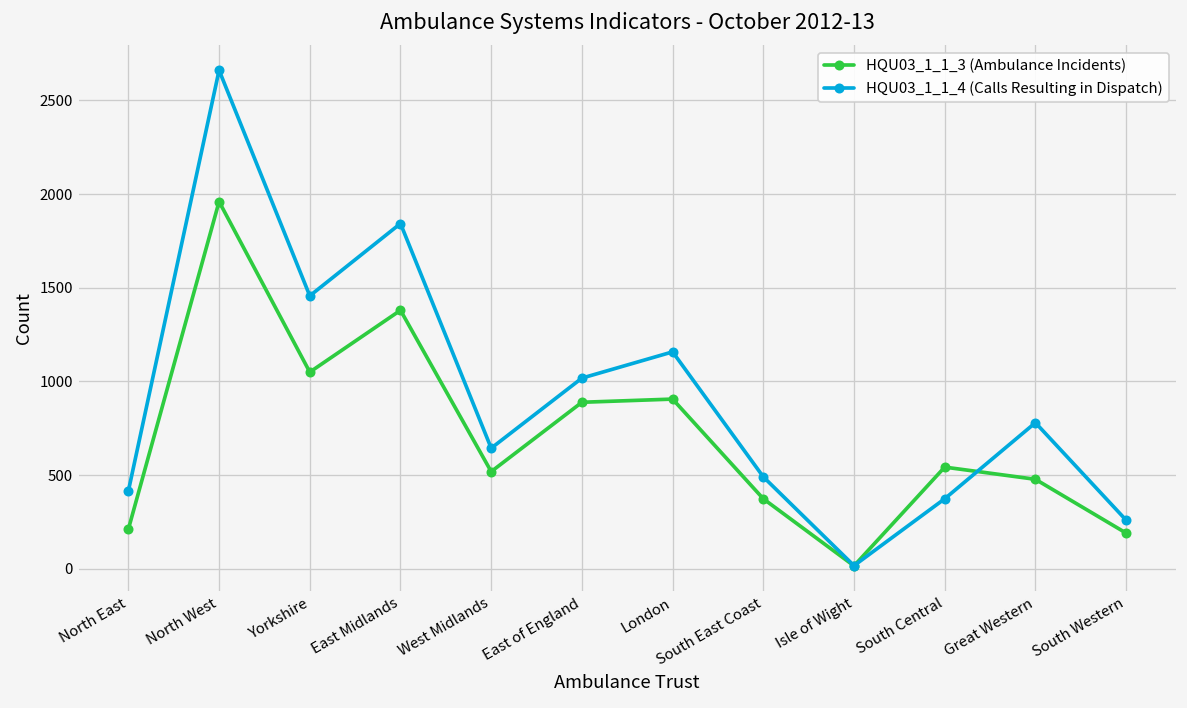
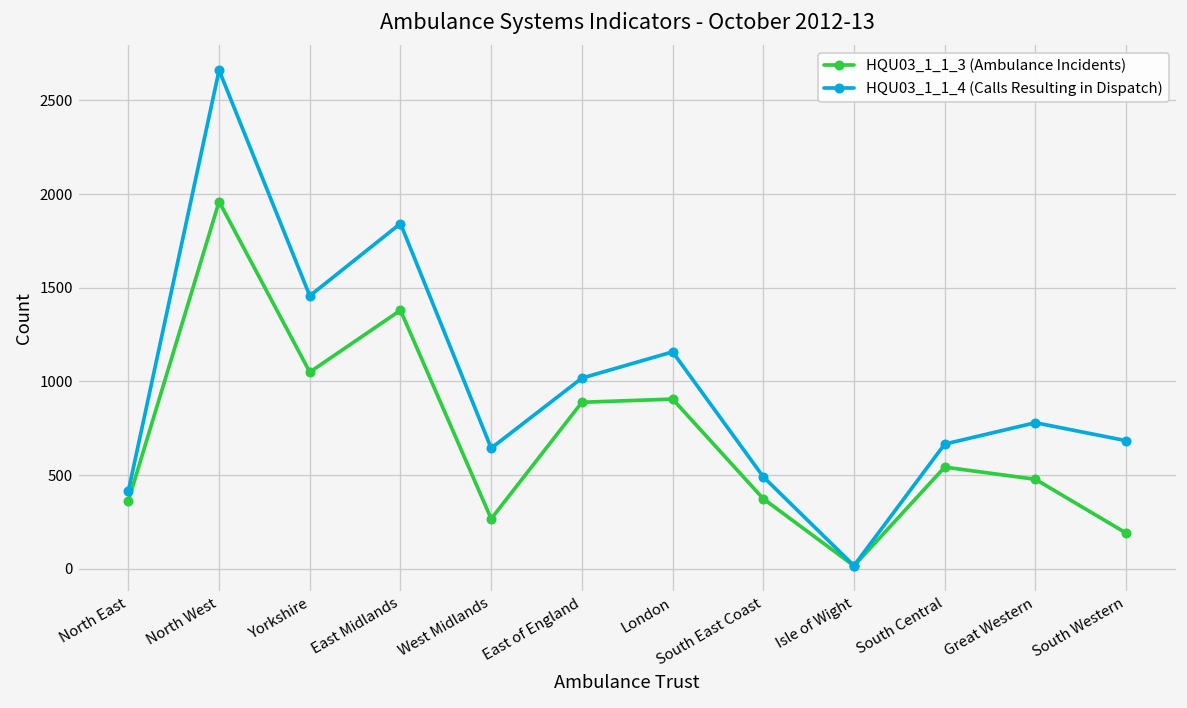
  {
    "HQU03_1_1_3 (Ambulance Incidents)": {
-     "North East": 210,
+     "North East": 360,
      "North West": 1960,
      "Yorkshire": 1050,
      "East Midlands": 1380,
-     "West Midlands": 520,
+     "West Midlands": 270,
      "East of England": 890,
      "London": 910,
      "South East Coast": 370,
      "South Central": 540,
      "Great Western": 480,
      "South Western": 190
    },
    "HQU03_1_1_4 (Calls Resulting in Dispatch)": {
      "North East": 420,
      "North West": 2660,
      "Yorkshire": 1460,
      "East Midlands": 1840,
      "West Midlands": 640,
      "East of England": 1020,
      "London": 1160,
      "South East Coast": 490,
-     "South Central": 370,
+     "South Central": 670,
      "Great Western": 780,
-     "South Western": 260
+     "South Western": 680
    }
  }
